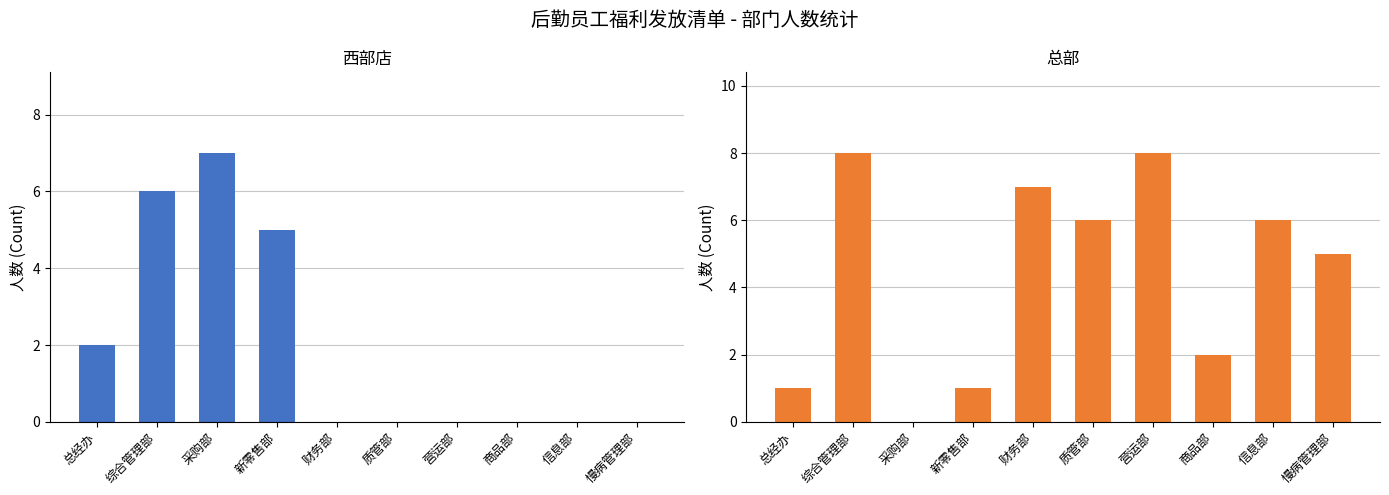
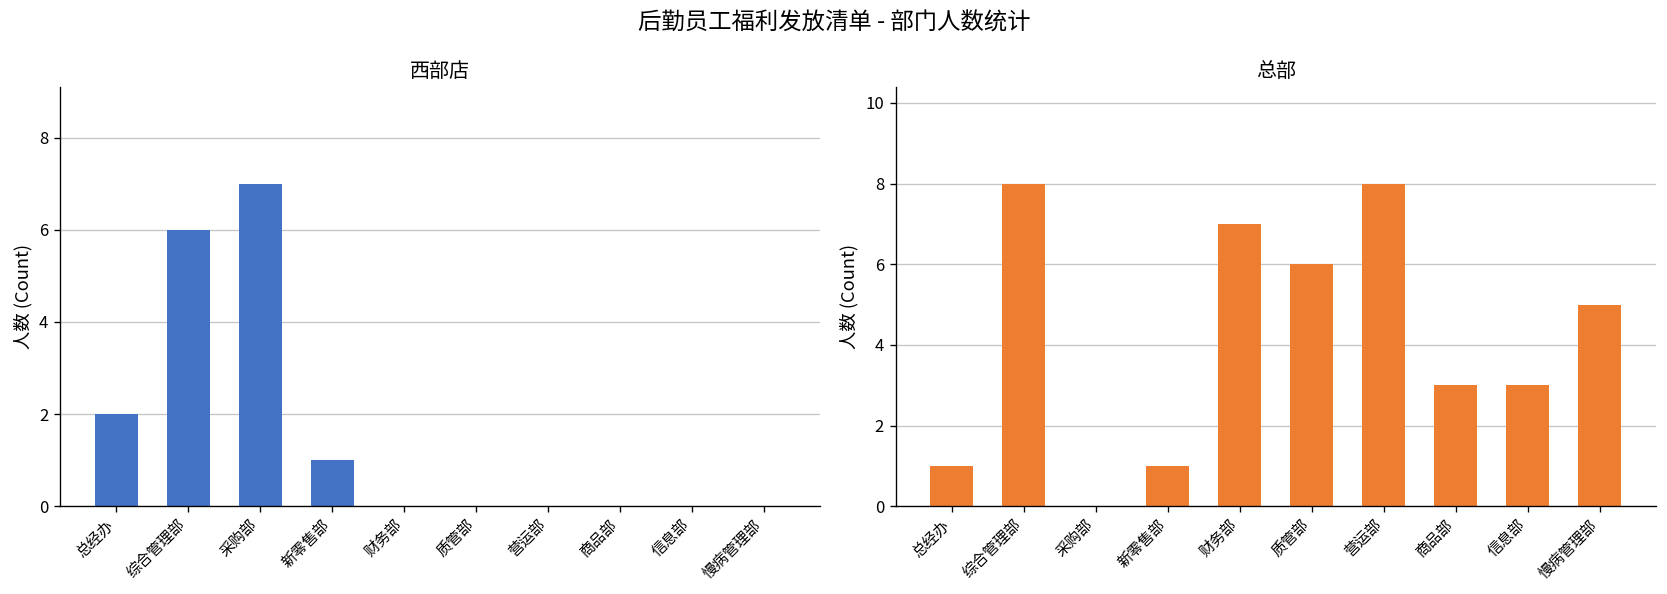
  {
    "西部店": {
      "总经办": 2,
      "综合管理部": 6,
      "采购部": 7,
-     "新零售部": 5,
+     "新零售部": 1,
      "财务部": 0,
      "质管部": 0,
      "营运部": 0,
      "商品部": 0,
      "信息部": 0,
      "慢病管理部": 0
    },
    "总部": {
      "总经办": 1,
      "综合管理部": 8,
      "采购部": 0,
      "新零售部": 1,
      "财务部": 7,
      "质管部": 6,
      "营运部": 8,
-     "商品部": 2,
-     "信息部": 6,
+     "商品部": 3,
+     "信息部": 3,
      "慢病管理部": 5
    }
  }
